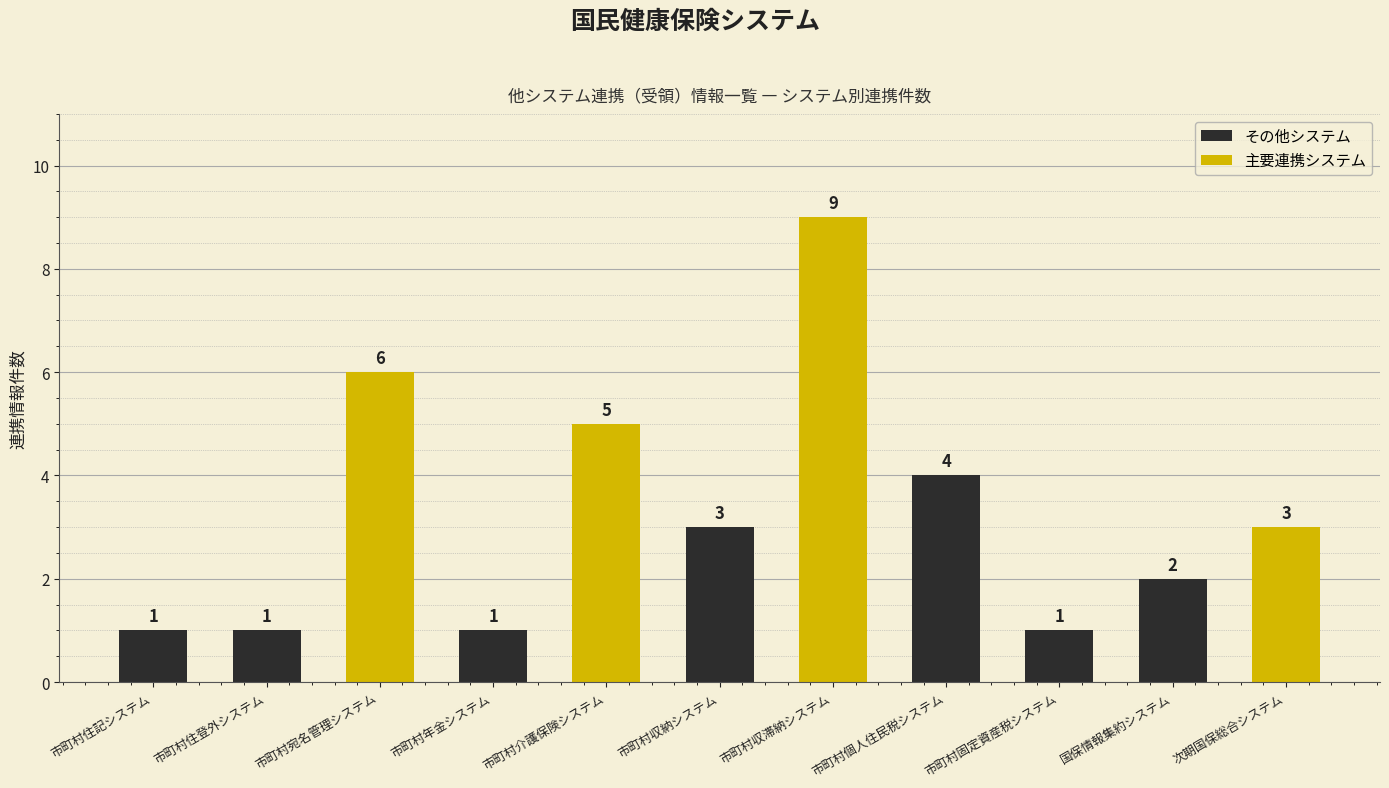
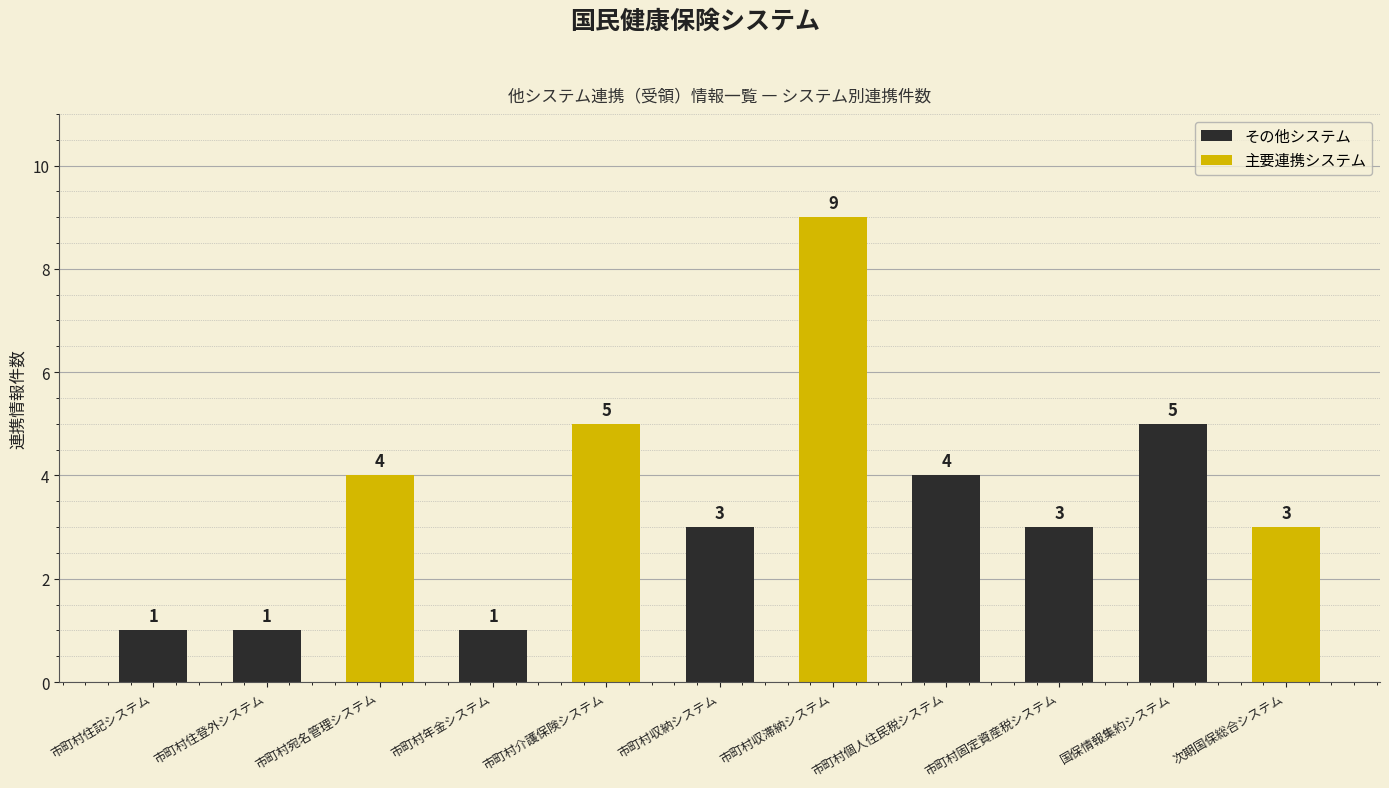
  {
    "市町村住記システム": 1,
    "市町村住登外システム": 1,
-   "市町村宛名管理システム": 6,
+   "市町村宛名管理システム": 4,
    "市町村年金システム": 1,
    "市町村介護保険システム": 5,
    "市町村収納システム": 3,
    "市町村収滞納システム": 9,
    "市町村個人住民税システム": 4,
-   "市町村固定資産税システム": 1,
-   "国保情報集約システム": 2,
+   "市町村固定資産税システム": 3,
+   "国保情報集約システム": 5,
    "次期国保総合システム": 3
  }
